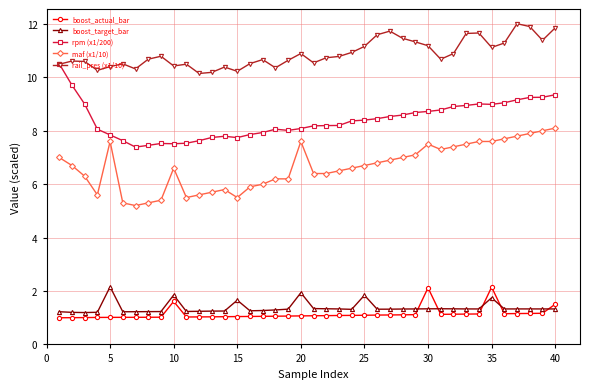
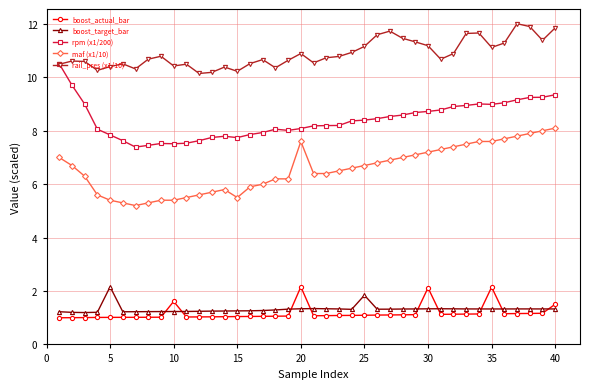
  {
    "boost_actual_bar": {
      "5": 1.0,
      "10": 1.6,
      "15": 1.0,
-     "20": 1.1,
+     "20": 2.2,
      "25": 1.1,
      "30": 2.1,
      "35": 2.1,
      "40": 1.5
    },
    "boost_target_bar": {
      "5": 2.2,
-     "10": 1.8,
-     "15": 1.7,
-     "20": 1.9,
+     "10": 1.2,
+     "15": 1.3,
+     "20": 1.3,
      "25": 1.8,
      "30": 1.3,
-     "35": 1.7,
+     "35": 1.3,
      "40": 1.3
    },
    "maf (x1/10)": {
-     "5": 7.6,
-     "10": 6.6,
+     "5": 5.4,
+     "10": 5.4,
      "15": 5.5,
      "20": 7.6,
      "25": 6.7,
-     "30": 7.5,
+     "30": 7.2,
      "35": 7.6,
      "40": 8.1
    }
  }
